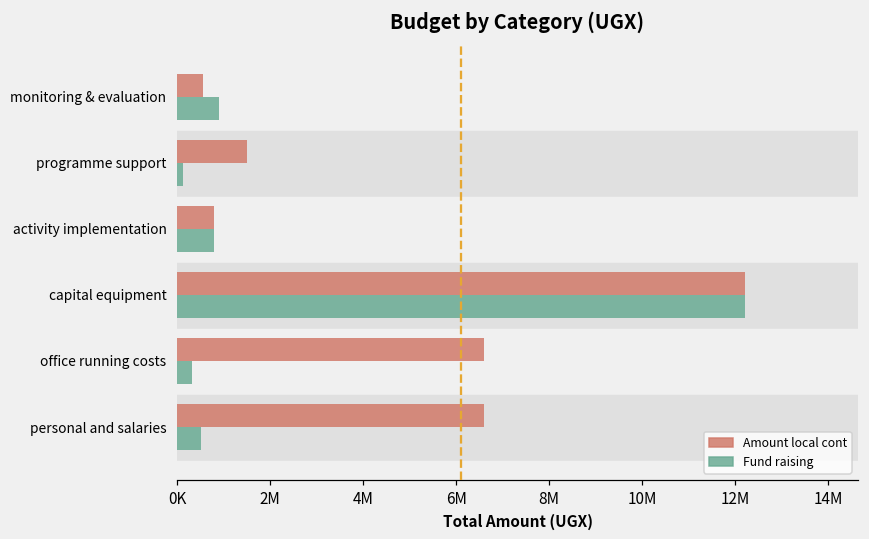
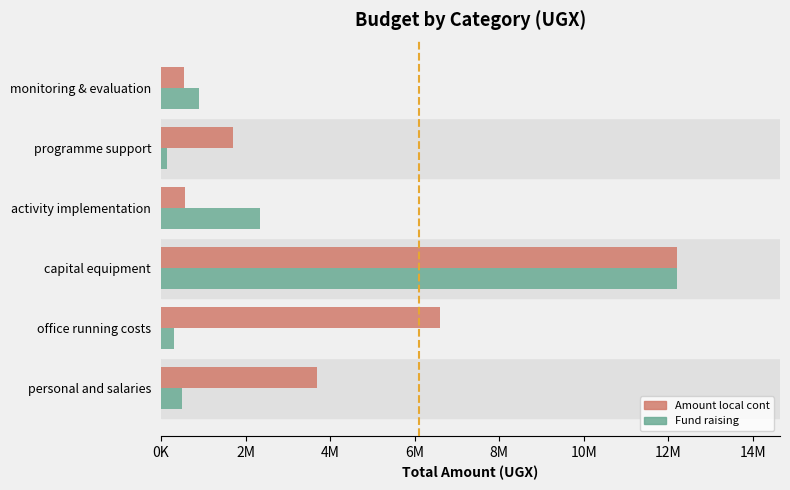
  {
    "Amount local cont": {
      "monitoring & evaluation": 600000,
-     "programme support": 1500000,
-     "activity implementation": 800000,
+     "programme support": 1700000,
+     "activity implementation": 600000,
      "capital equipment": 12200000,
      "office running costs": 6600000,
-     "personal and salaries": 6600000
+     "personal and salaries": 3700000
    },
    "Fund raising": {
      "monitoring & evaluation": 900000,
      "programme support": 100000,
-     "activity implementation": 800000,
+     "activity implementation": 2300000,
      "capital equipment": 12200000,
      "office running costs": 300000,
      "personal and salaries": 500000
    }
  }
